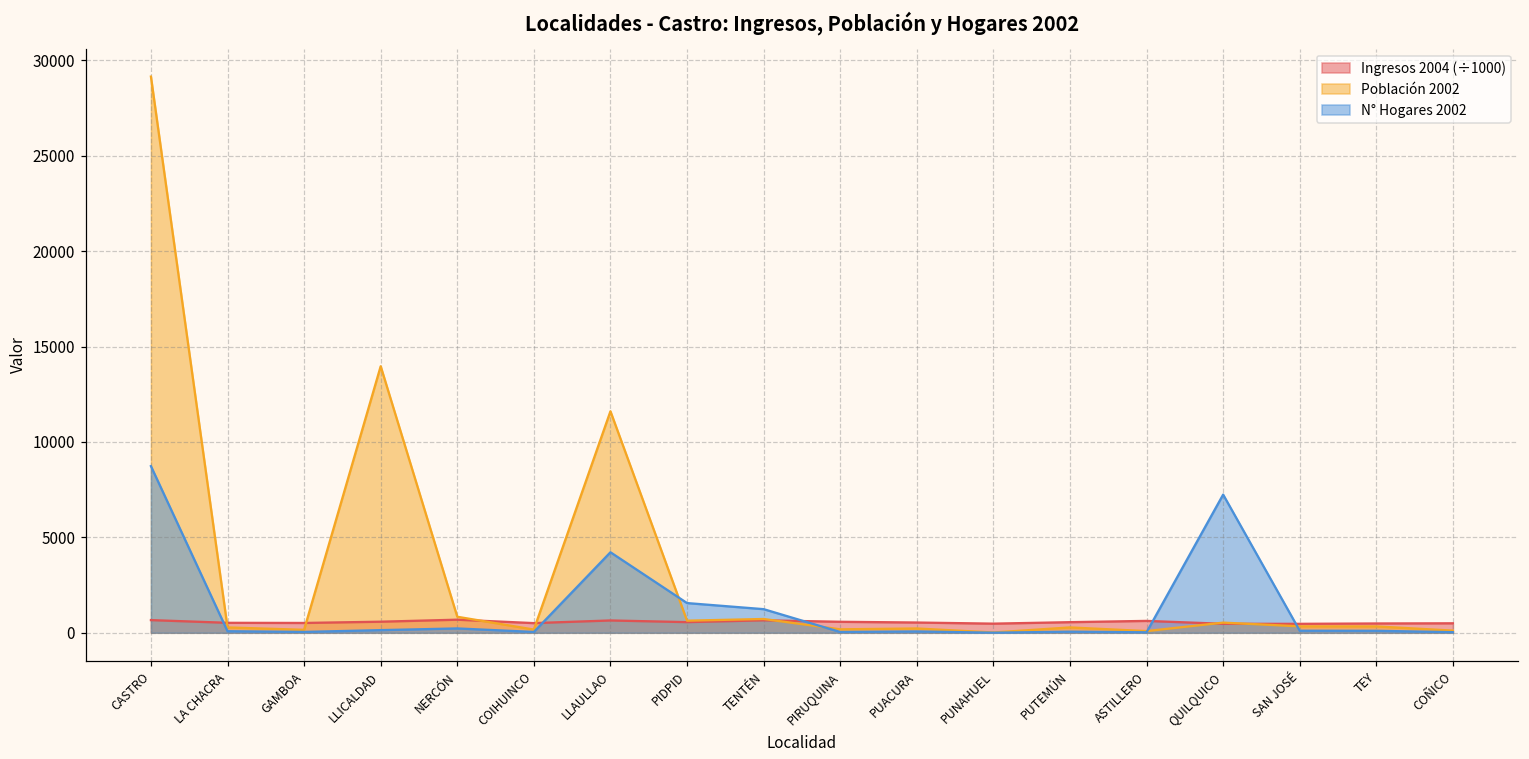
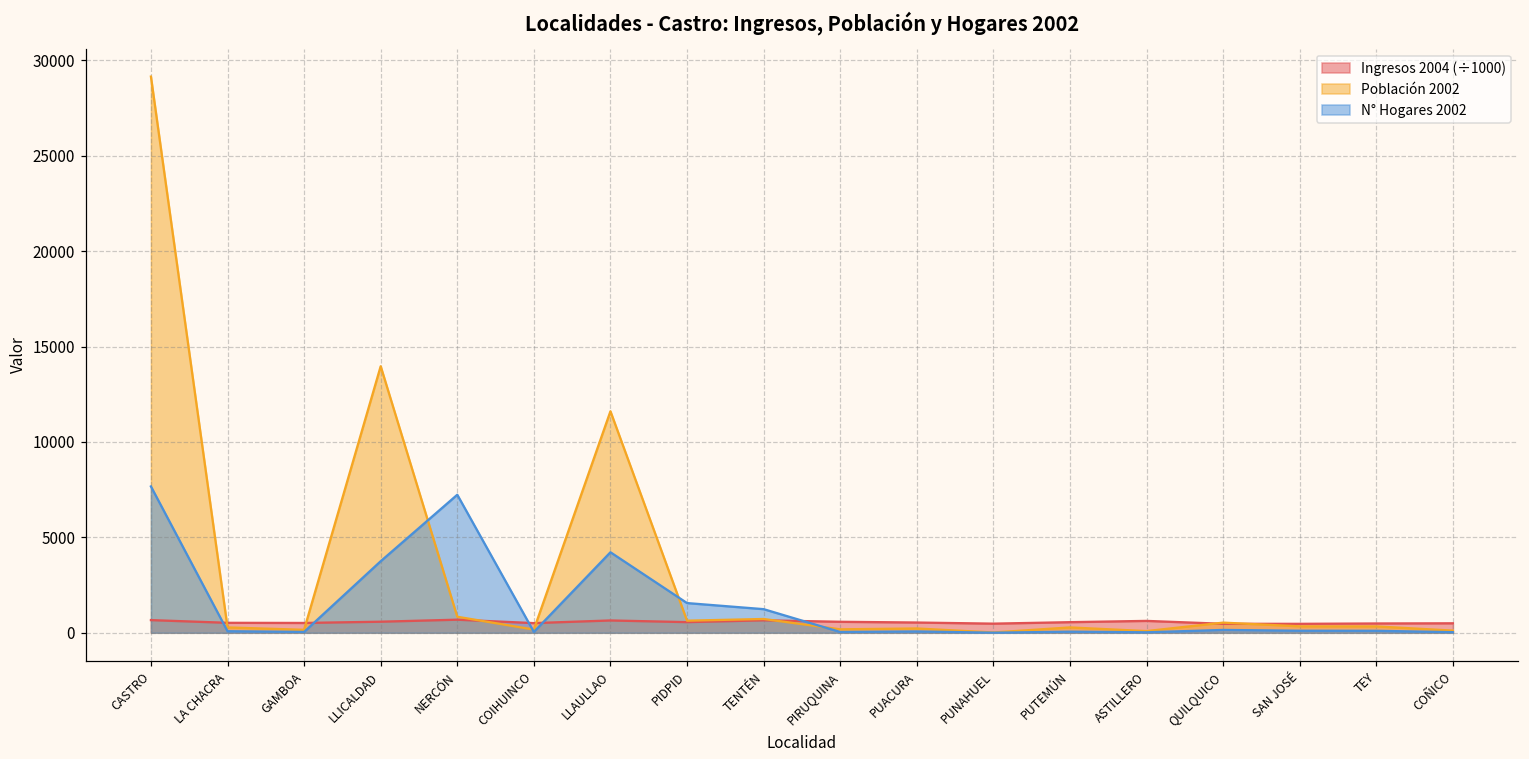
  {
    "Ingresos 2004 (÷1000)": {
      "CASTRO": 700,
      "LA CHACRA": 500,
      "GAMBOA": 500,
      "LLICALDAD": 600,
      "NERCÓN": 700,
      "COIHUINCO": 500,
      "LLAULLAO": 600,
      "PIRUQUINA": 600,
      "PUACURA": 500,
      "PUNAHUEL": 500,
      "PUTEMÚN": 600,
      "ASTILLERO": 600,
      "TEY": 500,
      "COÑICO": 500
    },
    "Población 2002": {
      "CASTRO": 29100,
      "LA CHACRA": 300,
      "LLICALDAD": 14000,
      "NERCÓN": 800,
      "LLAULLAO": 11600,
      "PUACURA": 200,
      "PUTEMÚN": 300,
      "TEY": 300
    },
    "N° Hogares 2002": {
-     "CASTRO": 8700,
+     "CASTRO": 7700,
      "LA CHACRA": 100,
-     "LLICALDAD": 100,
-     "NERCÓN": 200,
+     "LLICALDAD": 3700,
+     "NERCÓN": 7200,
      "LLAULLAO": 4200,
      "PIDPID": 1600,
      "TENTÉN": 1200,
      "PUACURA": 100,
      "PUTEMÚN": 100,
-     "QUILQUICO": 7200,
+     "QUILQUICO": 100,
      "SAN JOSÉ": 100,
      "TEY": 100
    }
  }
